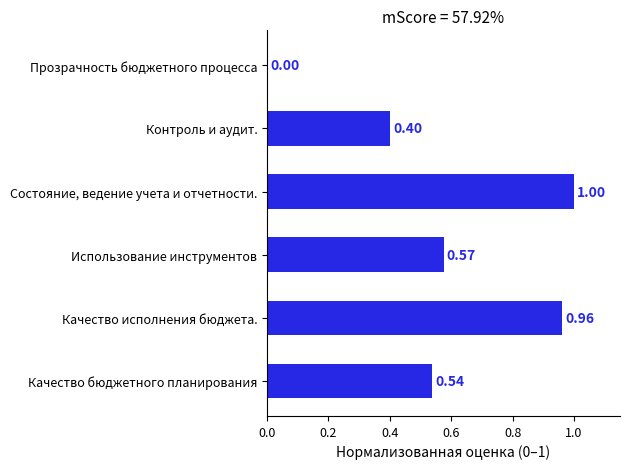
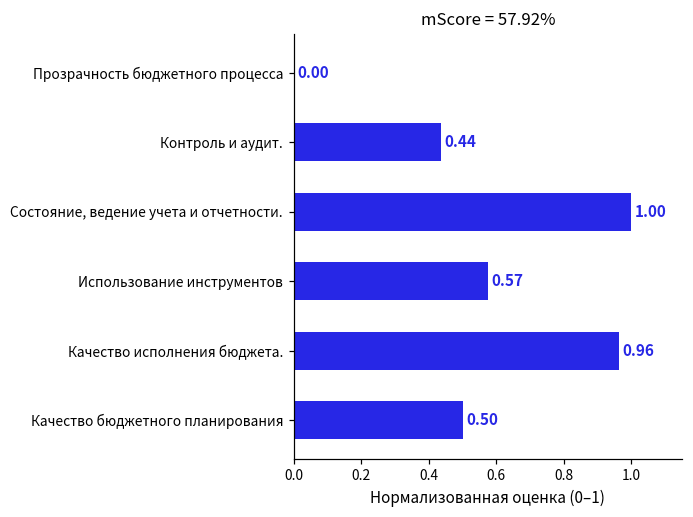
  {
    "Прозрачность бюджетного процесса": 0.00,
-   "Контроль и аудит.": 0.40,
+   "Контроль и аудит.": 0.44,
    "Состояние, ведение учета и отчетности.": 1.00,
    "Использование инструментов": 0.57,
    "Качество исполнения бюджета.": 0.96,
-   "Качество бюджетного планирования": 0.54
+   "Качество бюджетного планирования": 0.50
  }
